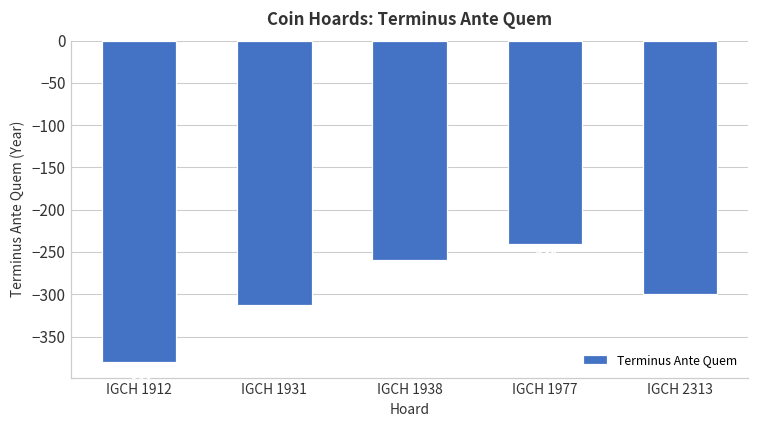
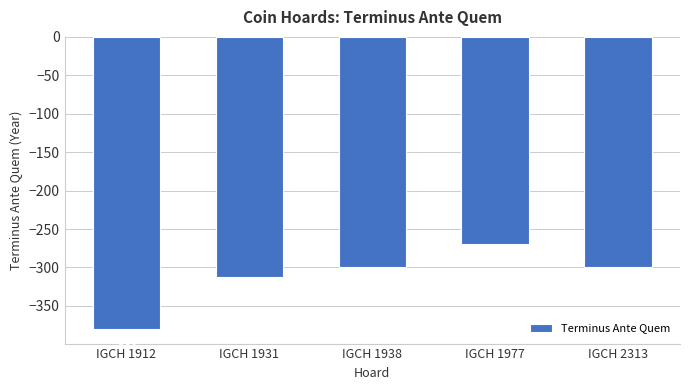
  {
    "IGCH 1912": -380,
    "IGCH 1931": -310,
-   "IGCH 1938": -260,
-   "IGCH 1977": -240,
+   "IGCH 1938": -300,
+   "IGCH 1977": -270,
    "IGCH 2313": -300
  }
